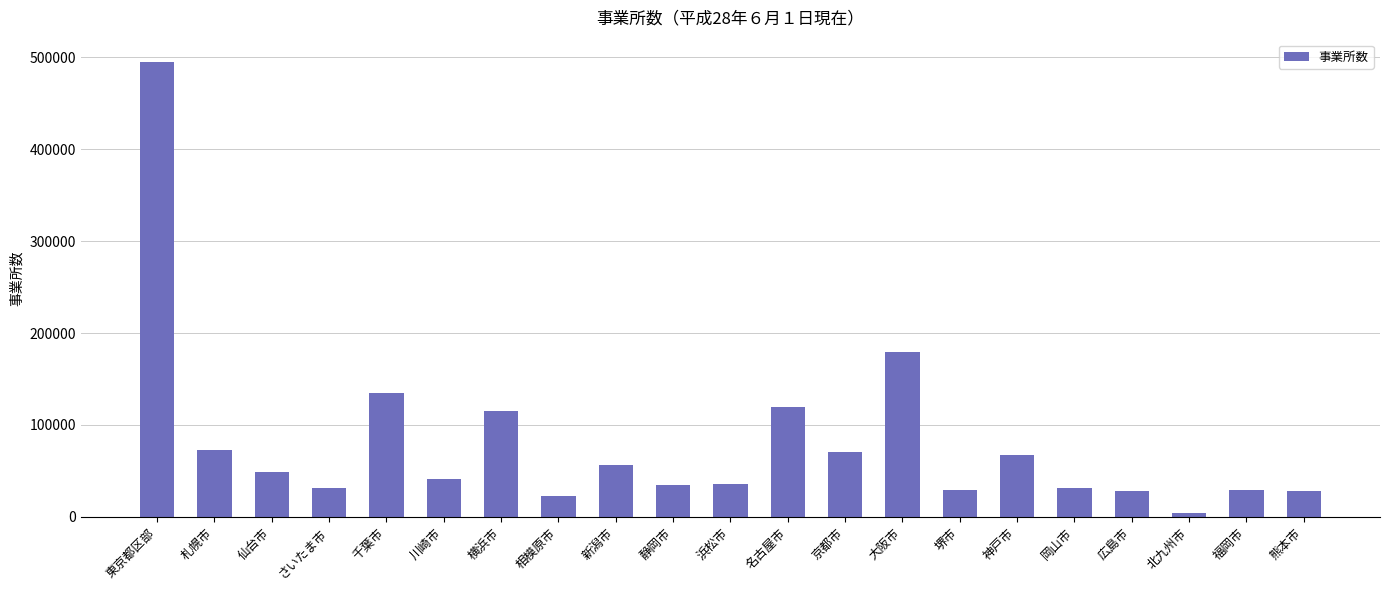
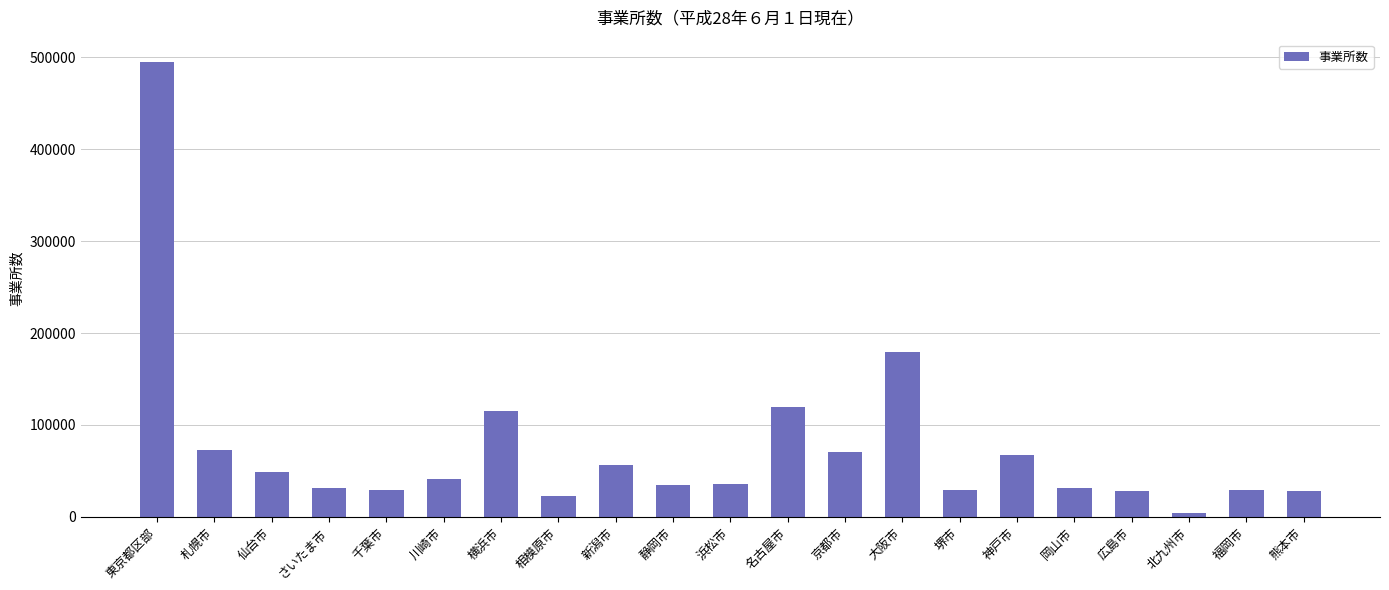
  {
    "東京都区部": 490000,
    "札幌市": 70000,
    "仙台市": 50000,
    "さいたま市": 30000,
-   "千葉市": 130000,
+   "千葉市": 30000,
    "川崎市": 40000,
    "横浜市": 110000,
    "相模原市": 20000,
    "新潟市": 60000,
    "静岡市": 40000,
    "浜松市": 40000,
    "名古屋市": 120000,
    "京都市": 70000,
    "大阪市": 180000,
    "堺市": 30000,
    "神戸市": 70000,
    "岡山市": 30000,
    "広島市": 30000,
    "北九州市": 0,
    "福岡市": 30000,
    "熊本市": 30000
  }
